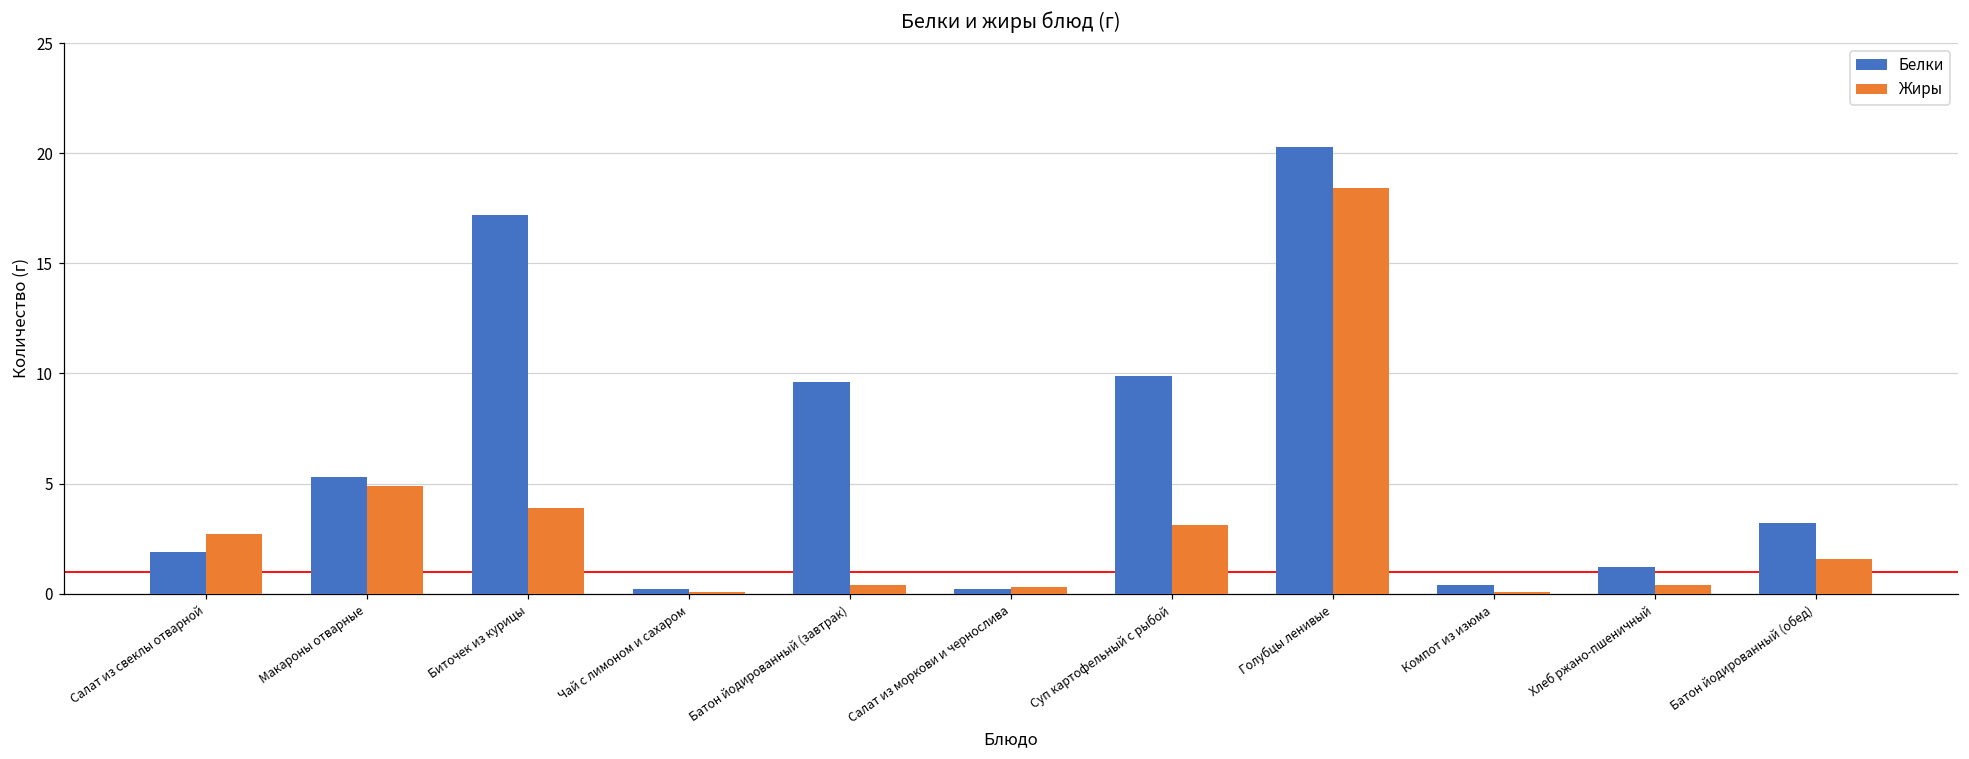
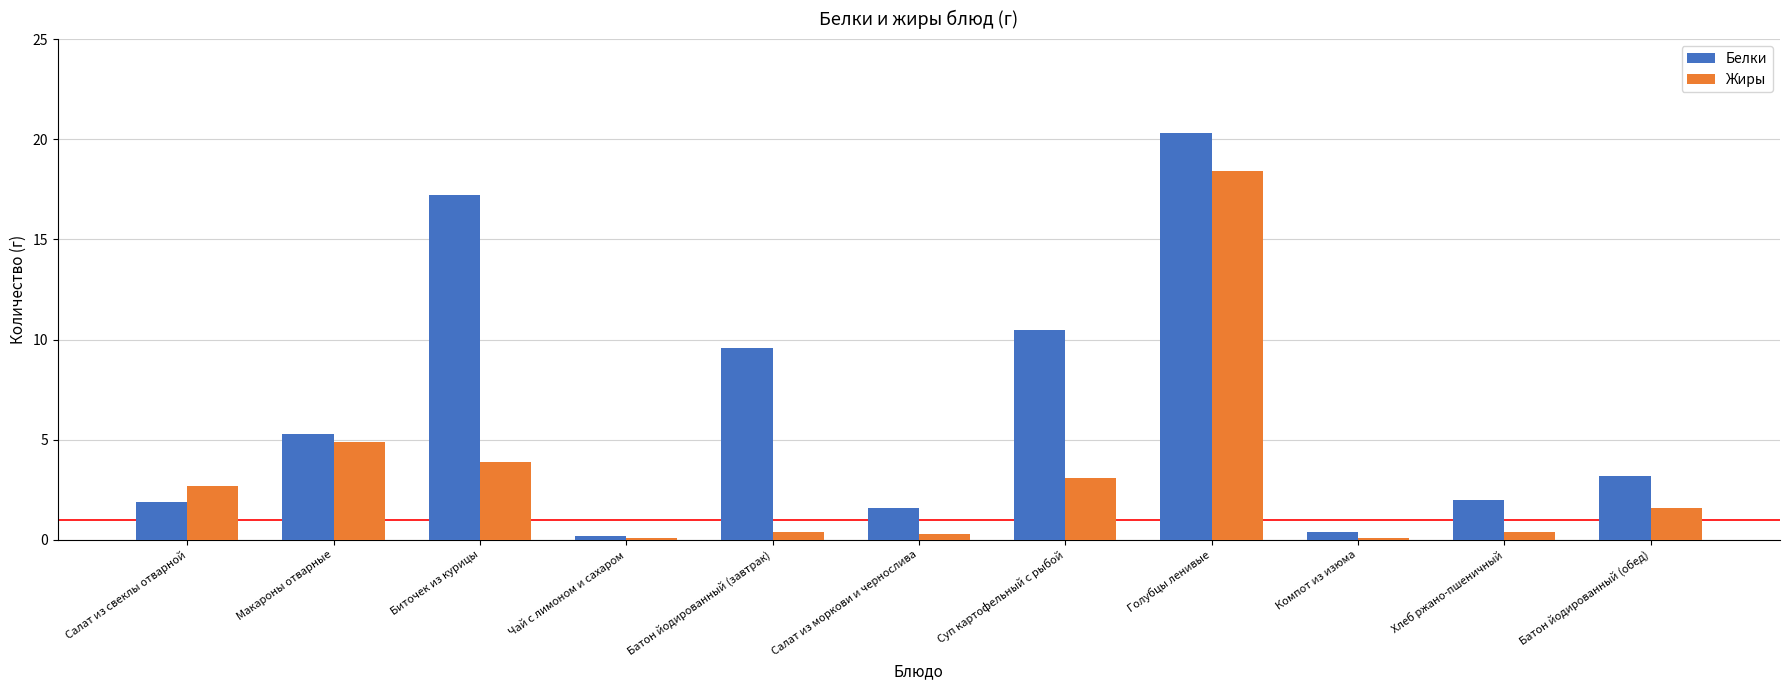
  {
    "Белки": {
      "Салат из свеклы отварной": 1.9,
      "Макароны отварные": 5.3,
      "Биточек из курицы": 17.2,
      "Чай с лимоном и сахаром": 0.2,
      "Батон йодированный (завтрак)": 9.6,
-     "Салат из моркови и чернослива": 0.2,
-     "Суп картофельный с рыбой": 9.9,
+     "Салат из моркови и чернослива": 1.6,
+     "Суп картофельный с рыбой": 10.5,
      "Голубцы ленивые": 20.3,
      "Компот из изюма": 0.4,
-     "Хлеб ржано-пшеничный": 1.2,
+     "Хлеб ржано-пшеничный": 2.0,
      "Батон йодированный (обед)": 3.2
    },
    "Жиры": {
      "Салат из свеклы отварной": 2.7,
      "Макароны отварные": 4.9,
      "Биточек из курицы": 3.9,
      "Батон йодированный (завтрак)": 0.4,
      "Салат из моркови и чернослива": 0.3,
      "Суп картофельный с рыбой": 3.1,
      "Голубцы ленивые": 18.4,
      "Хлеб ржано-пшеничный": 0.4,
      "Батон йодированный (обед)": 1.6
    }
  }
